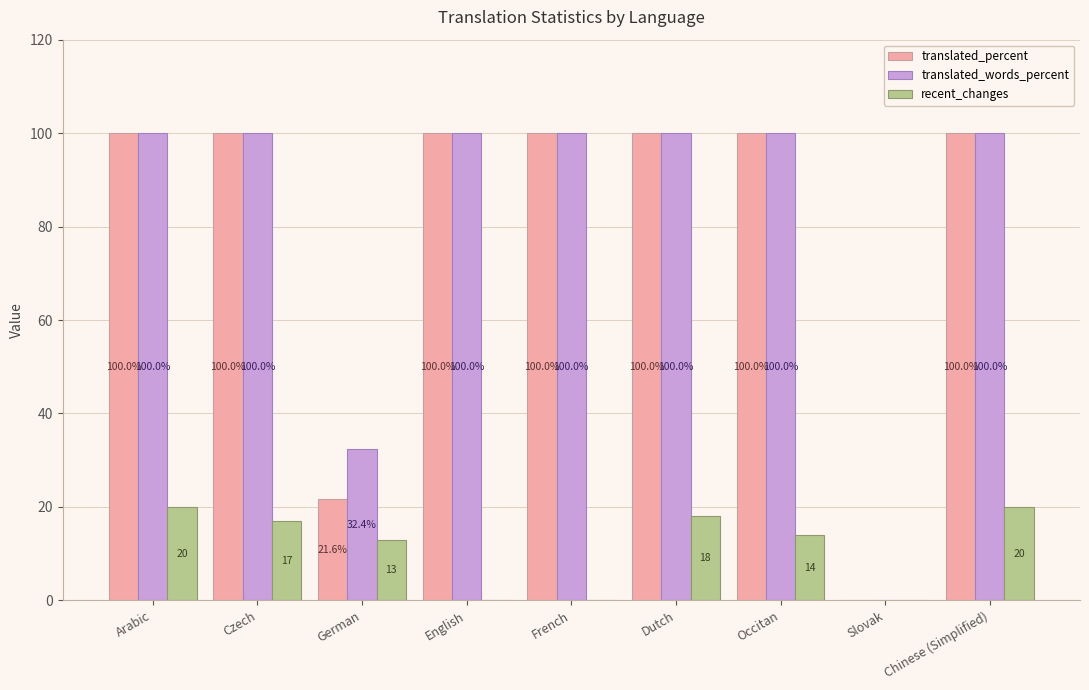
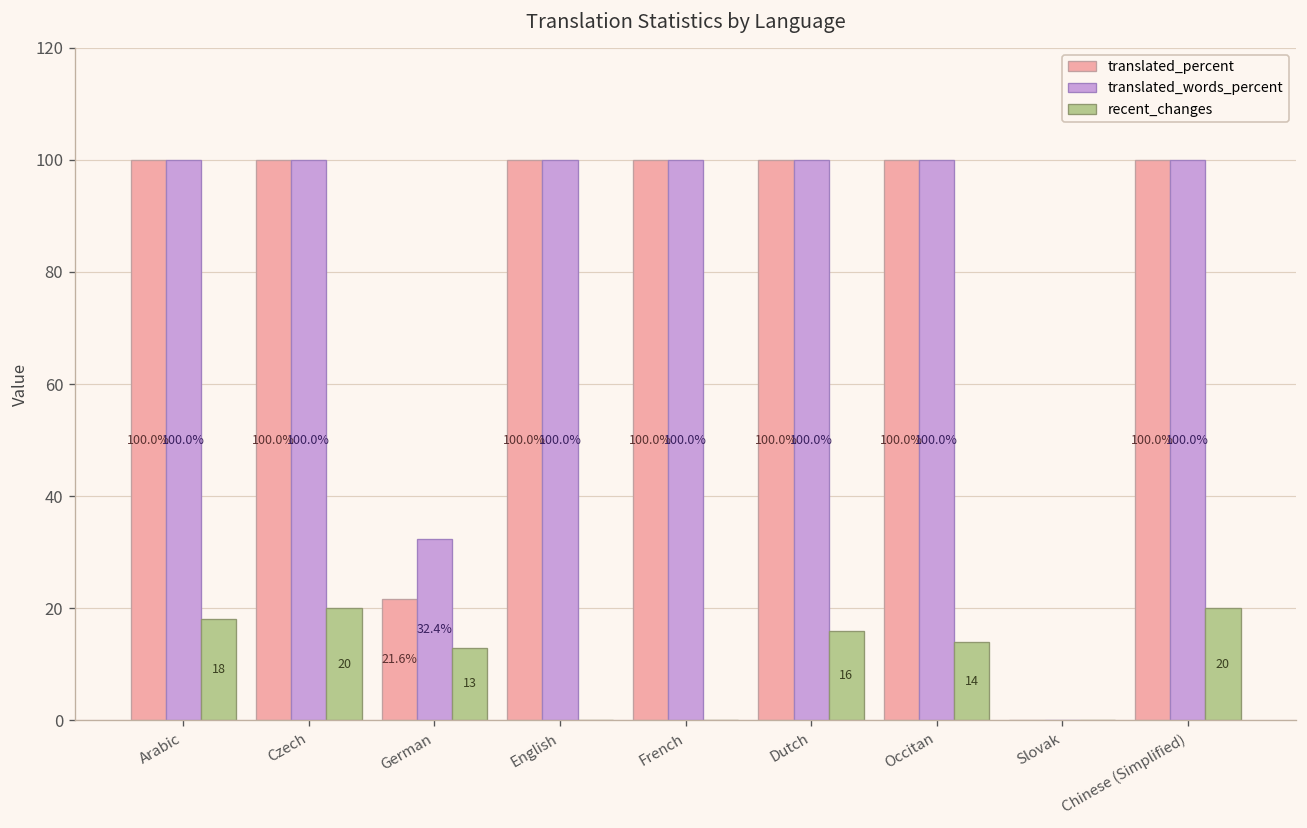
  {
    "translated_percent": {
      "German": "21.6%"
    },
    "translated_words_percent": {
      "German": "32.4%"
    },
    "recent_changes": {
-     "Arabic": "20",
-     "Czech": "17",
+     "Arabic": "18",
+     "Czech": "20",
      "German": "13",
-     "Dutch": "18",
+     "Dutch": "16",
      "Occitan": "14",
      "Chinese (Simplified)": "20"
    }
  }
